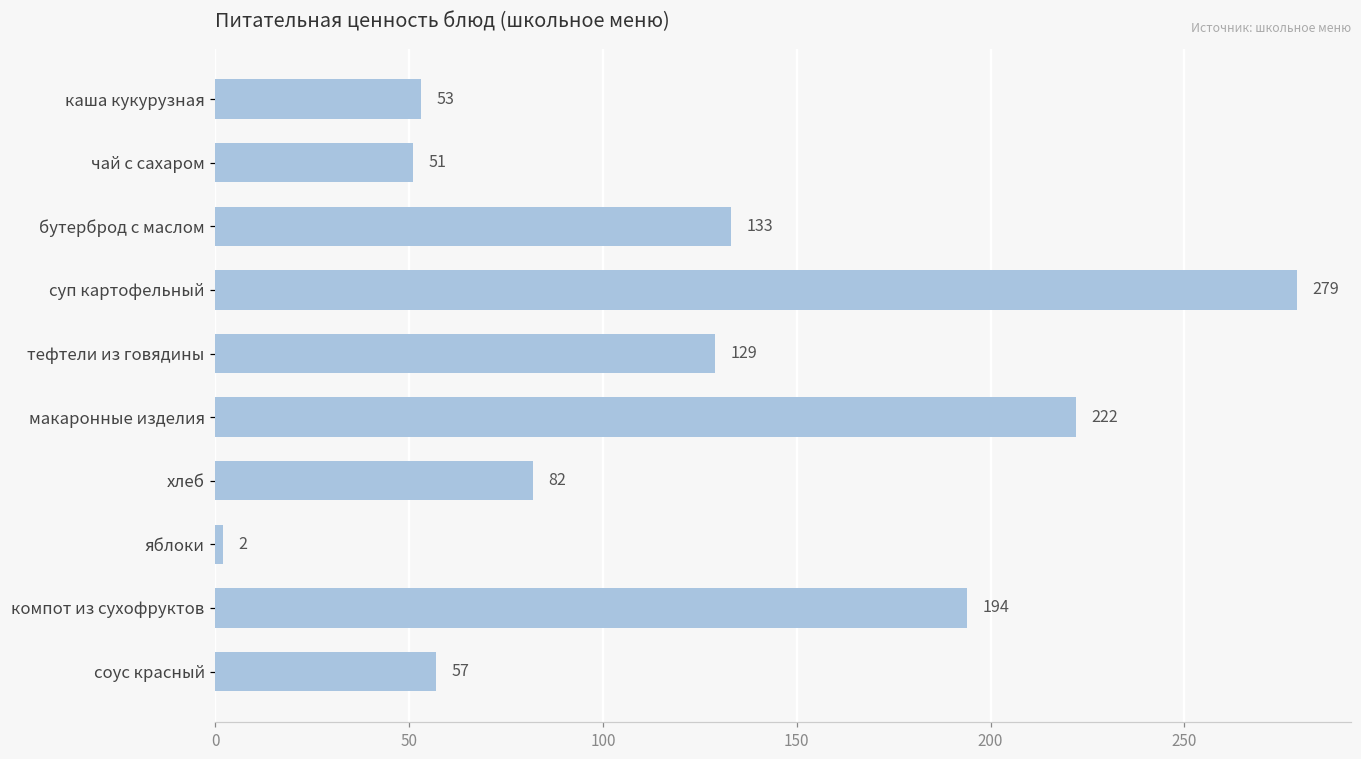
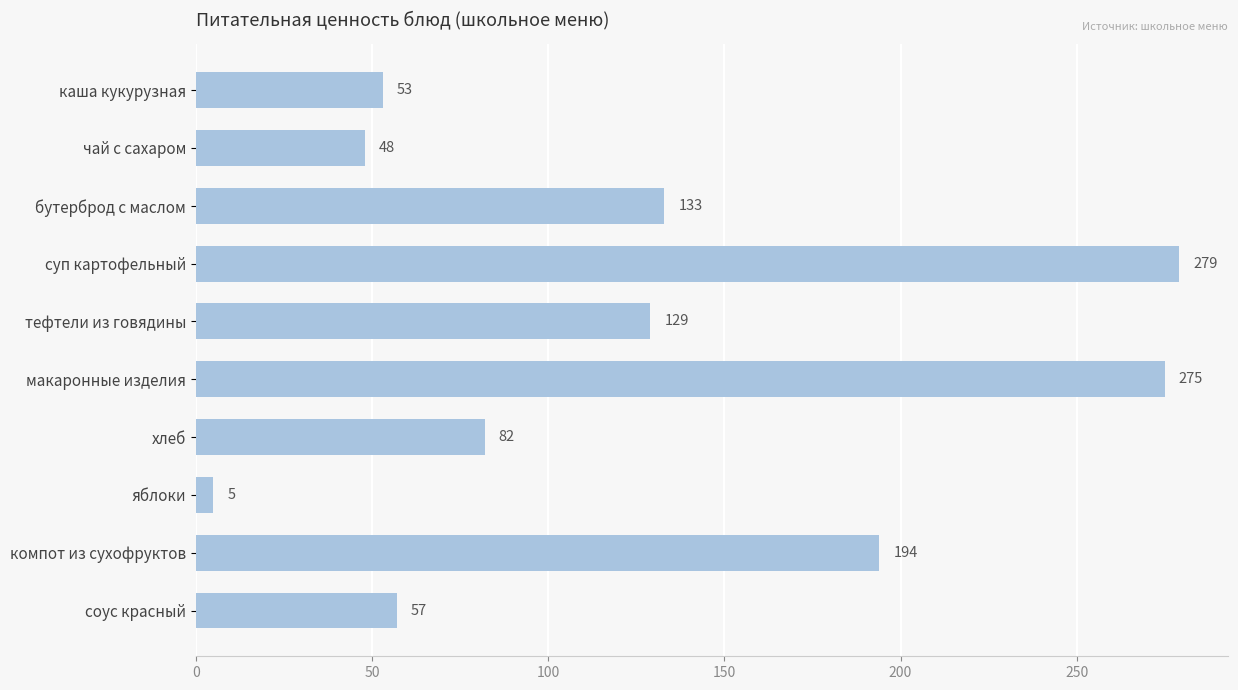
  {
    "каша кукурузная": 53,
-   "чай с сахаром": 51,
+   "чай с сахаром": 48,
    "бутерброд с маслом": 133,
    "суп картофельный": 279,
    "тефтели из говядины": 129,
-   "макаронные изделия": 222,
+   "макаронные изделия": 275,
    "хлеб": 82,
-   "яблоки": 2,
+   "яблоки": 5,
    "компот из сухофруктов": 194,
    "соус красный": 57
  }
